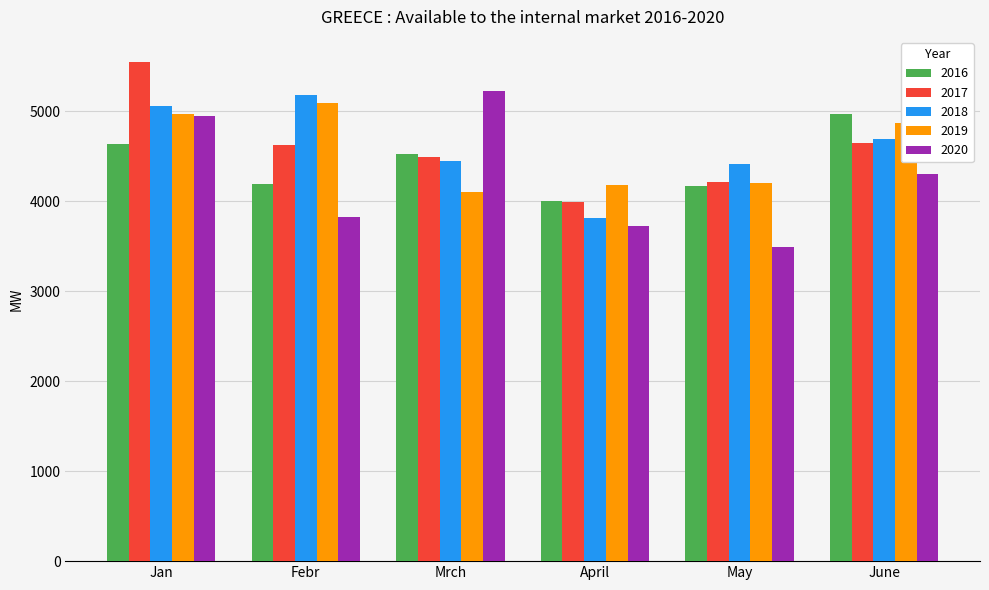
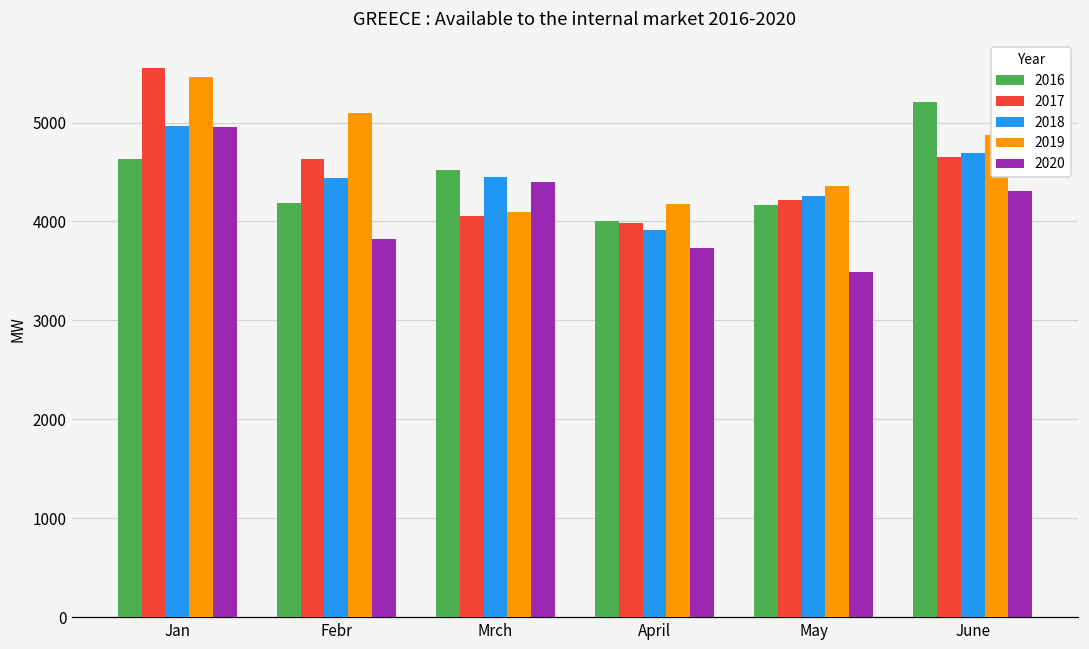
  {
    "2016": {
      "Jan": 4600,
      "Febr": 4200,
      "Mrch": 4500,
      "April": 4000,
      "May": 4200,
-     "June": 5000
+     "June": 5200
    },
    "2017": {
      "Jan": 5600,
      "Febr": 4600,
-     "Mrch": 4500,
+     "Mrch": 4100,
      "April": 4000,
      "May": 4200,
      "June": 4700
    },
    "2018": {
-     "Jan": 5100,
-     "Febr": 5200,
+     "Jan": 5000,
+     "Febr": 4400,
      "Mrch": 4500,
-     "April": 3800,
-     "May": 4400,
+     "April": 3900,
+     "May": 4300,
      "June": 4700
    },
    "2019": {
-     "Jan": 5000,
+     "Jan": 5500,
      "Febr": 5100,
      "Mrch": 4100,
      "April": 4200,
-     "May": 4200
+     "May": 4400
    },
    "2020": {
      "Jan": 5000,
      "Febr": 3800,
-     "Mrch": 5200,
+     "Mrch": 4400,
      "April": 3700,
      "May": 3500,
      "June": 4300
    }
  }
